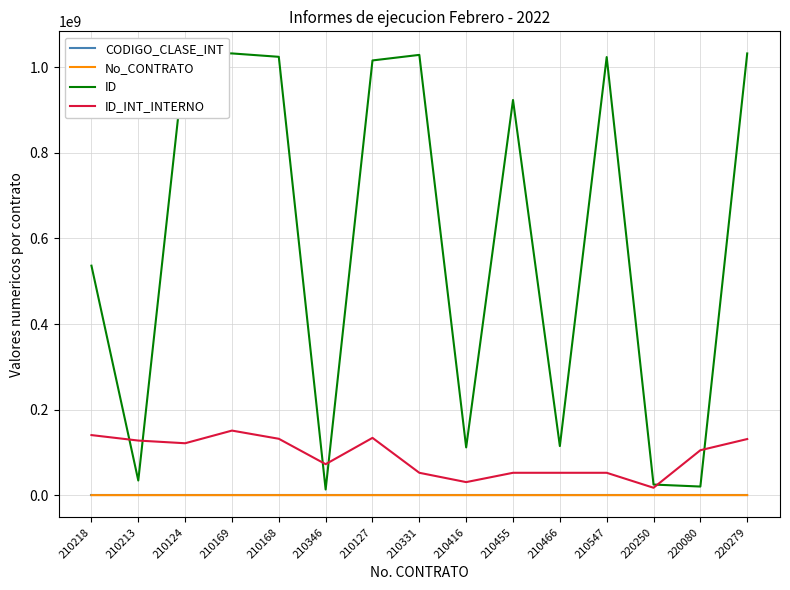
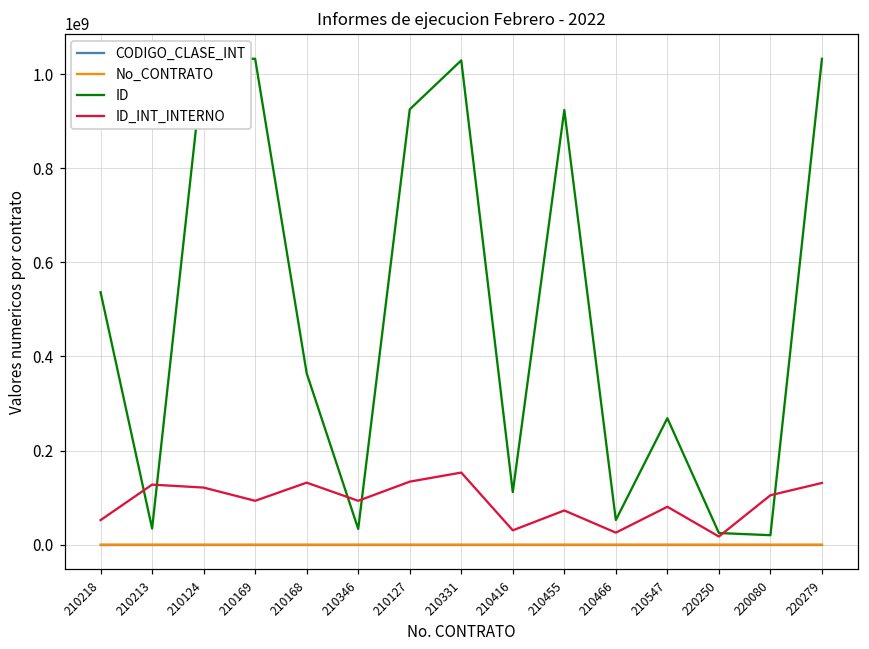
  {
    "No_CONTRATO": {
      "210218": 0,
      "210213": 0,
      "210124": 0,
      "210169": 0,
      "210168": 0,
      "210346": 0,
      "210127": 0,
      "210331": 0,
      "210416": 0,
      "210455": 0,
      "210466": 0,
      "210547": 0,
      "220250": 0,
      "220080": 0,
      "220279": 0
    },
    "ID": {
      "210218": 540000000,
      "210213": 30000000,
      "210169": 1030000000,
-     "210168": 1020000000,
-     "210346": 10000000,
-     "210127": 1020000000,
+     "210168": 360000000,
+     "210346": 30000000,
+     "210127": 920000000,
      "210331": 1030000000,
      "210416": 110000000,
      "210455": 920000000,
-     "210466": 110000000,
-     "210547": 1020000000,
+     "210466": 50000000,
+     "210547": 270000000,
      "220250": 20000000,
      "220080": 20000000,
      "220279": 1030000000
    },
    "ID_INT_INTERNO": {
-     "210218": 140000000,
+     "210218": 50000000,
      "210213": 130000000,
      "210124": 120000000,
-     "210169": 150000000,
+     "210169": 90000000,
      "210168": 130000000,
-     "210346": 70000000,
+     "210346": 90000000,
      "210127": 130000000,
-     "210331": 50000000,
+     "210331": 150000000,
      "210416": 30000000,
-     "210455": 50000000,
-     "210466": 50000000,
-     "210547": 50000000,
+     "210455": 70000000,
+     "210466": 30000000,
+     "210547": 80000000,
      "220250": 20000000,
      "220080": 110000000,
      "220279": 130000000
    }
  }
